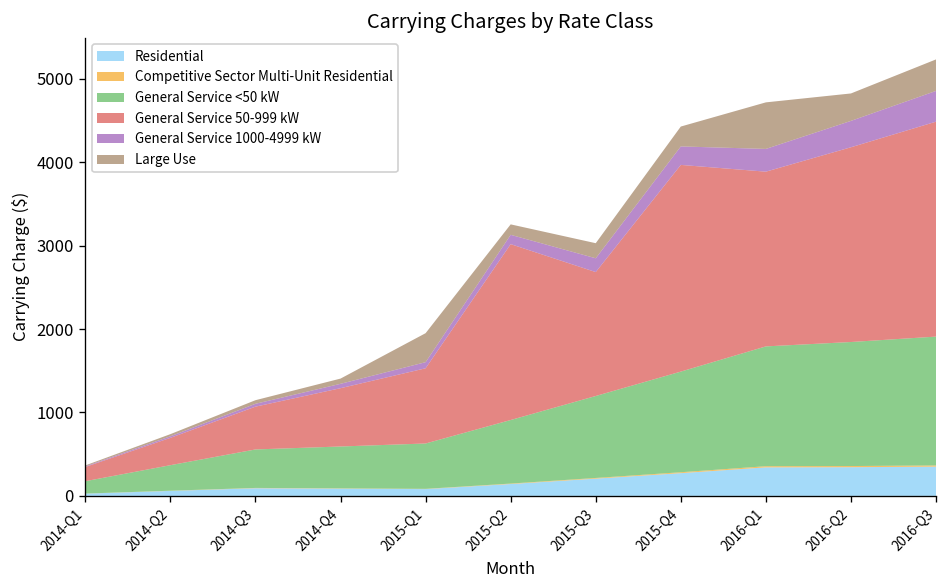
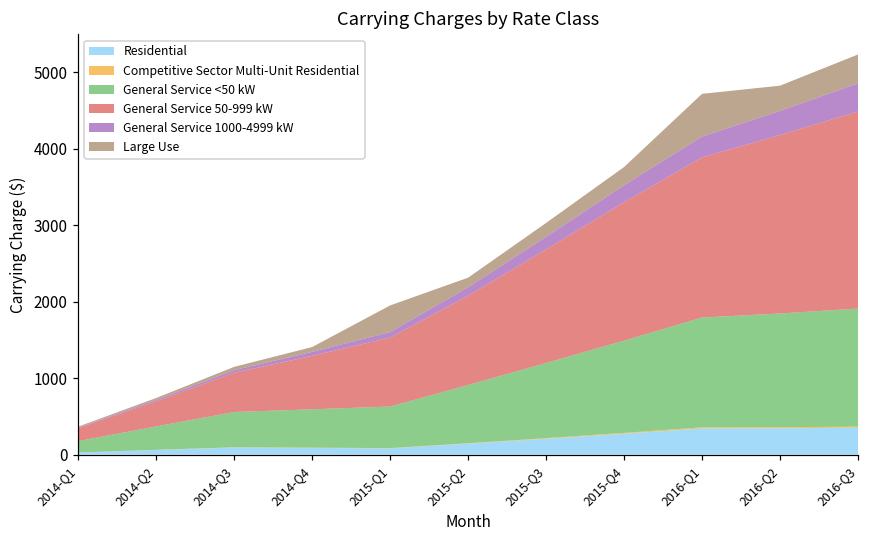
  {
    "General Service <50 kW": {
      "2014-Q1": 100,
      "2014-Q2": 300,
      "2014-Q3": 500,
      "2014-Q4": 500,
      "2015-Q1": 500,
      "2015-Q2": 800,
      "2015-Q3": 1000,
      "2015-Q4": 1200,
      "2016-Q1": 1400,
      "2016-Q2": 1500,
      "2016-Q3": 1500
    },
    "General Service 50-999 kW": {
      "2014-Q4": 700,
      "2015-Q1": 900,
-     "2015-Q2": 2100,
+     "2015-Q2": 1200,
      "2015-Q3": 1500,
-     "2015-Q4": 2500,
+     "2015-Q4": 1800,
      "2016-Q1": 2100,
      "2016-Q2": 2300,
      "2016-Q3": 2600
    },
    "General Service 1000-4999 kW": {
      "2014-Q4": 100,
      "2015-Q1": 100,
      "2015-Q2": 100,
      "2015-Q3": 200,
      "2015-Q4": 200,
      "2016-Q1": 300,
      "2016-Q2": 300,
      "2016-Q3": 400
    },
    "Large Use": {
      "2014-Q3": 0,
      "2014-Q4": 100,
      "2015-Q1": 300,
      "2015-Q2": 100,
      "2015-Q3": 200,
      "2015-Q4": 200,
      "2016-Q1": 600,
      "2016-Q2": 300,
      "2016-Q3": 400
    }
  }
